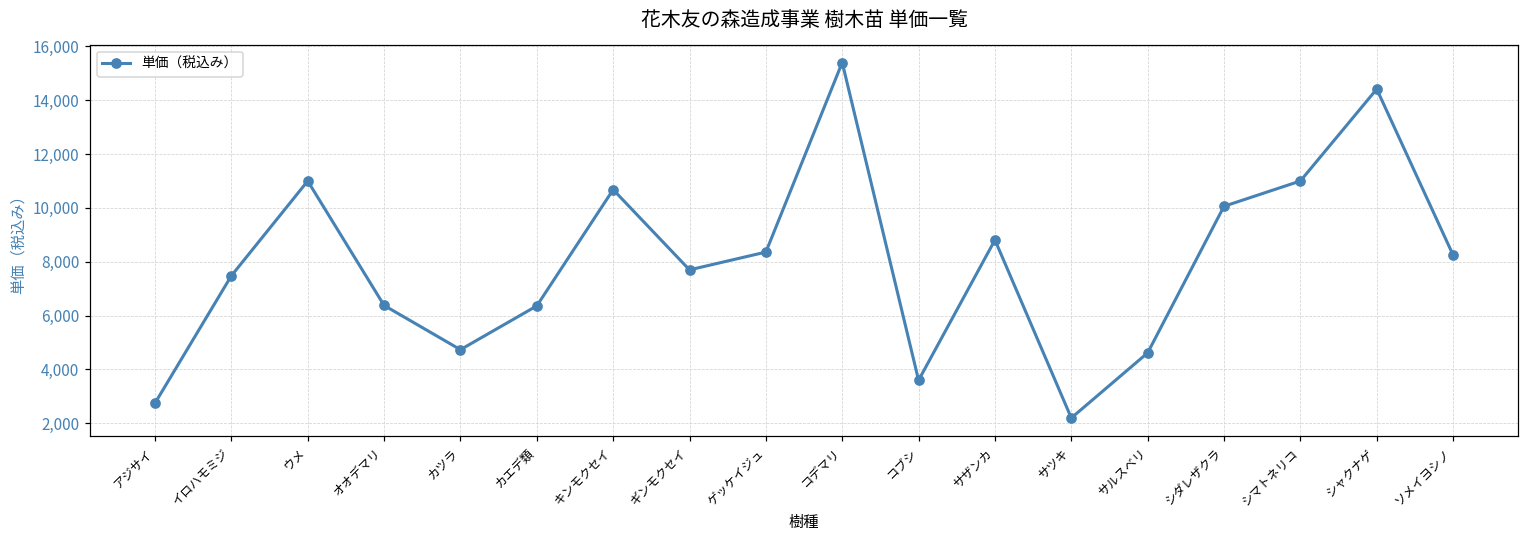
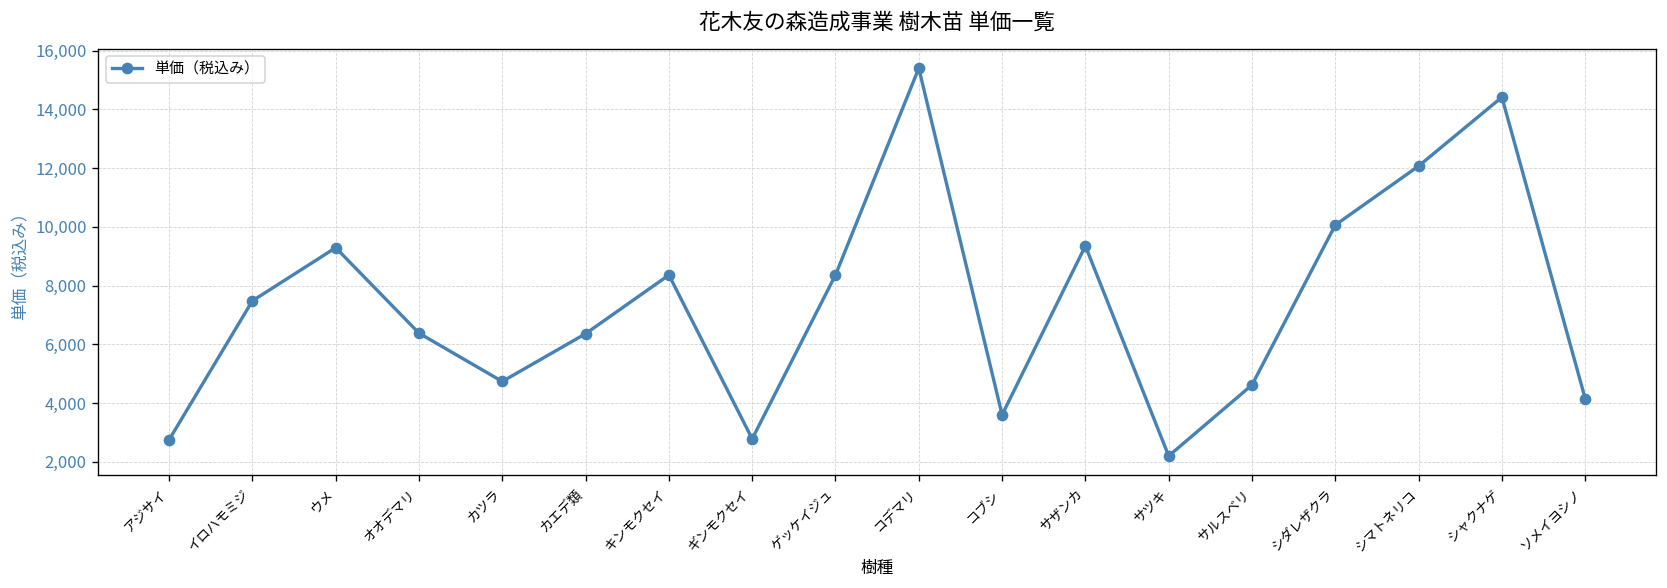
  {
    "アジサイ": "2,800",
    "イロハモミジ": "7,500",
-   "ウメ": "11,000",
+   "ウメ": "9,300",
    "オオデマリ": "6,400",
    "カツラ": "4,700",
    "カエデ類": "6,400",
-   "キンモクセイ": "10,700",
-   "ギンモクセイ": "7,700",
+   "キンモクセイ": "8,400",
+   "ギンモクセイ": "2,800",
    "ゲッケイジュ": "8,400",
    "コデマリ": "15,400",
    "コブシ": "3,600",
-   "サザンカ": "8,800",
+   "サザンカ": "9,400",
    "サツキ": "2,200",
    "サルスベリ": "4,600",
    "シダレザクラ": "10,100",
-   "シマトネリコ": "11,000",
+   "シマトネリコ": "12,100",
    "シャクナゲ": "14,400",
-   "ソメイヨシノ": "8,300"
+   "ソメイヨシノ": "4,200"
  }
